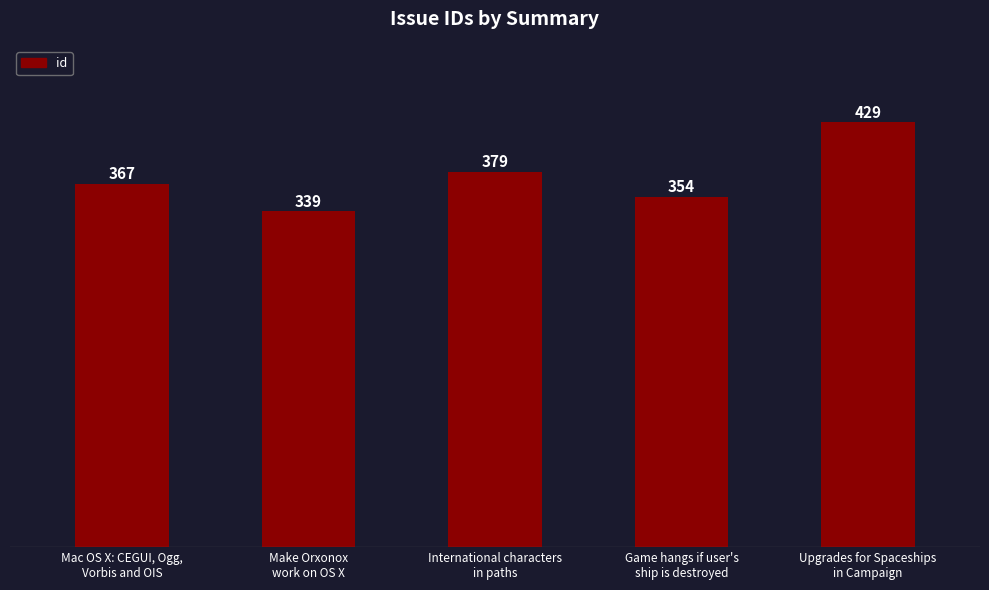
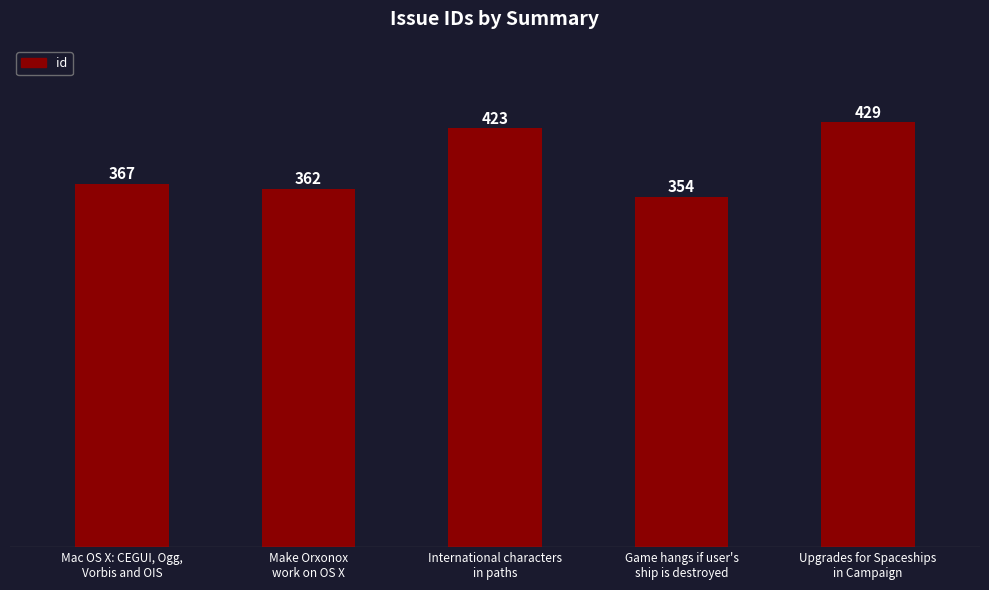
  {
    "Mac OS X: CEGUI, Ogg, Vorbis and OIS": 367,
-   "Make Orxonox work on OS X": 339,
-   "International characters in paths": 379,
+   "Make Orxonox work on OS X": 362,
+   "International characters in paths": 423,
    "Game hangs if user's ship is destroyed": 354,
    "Upgrades for Spaceships in Campaign": 429
  }
